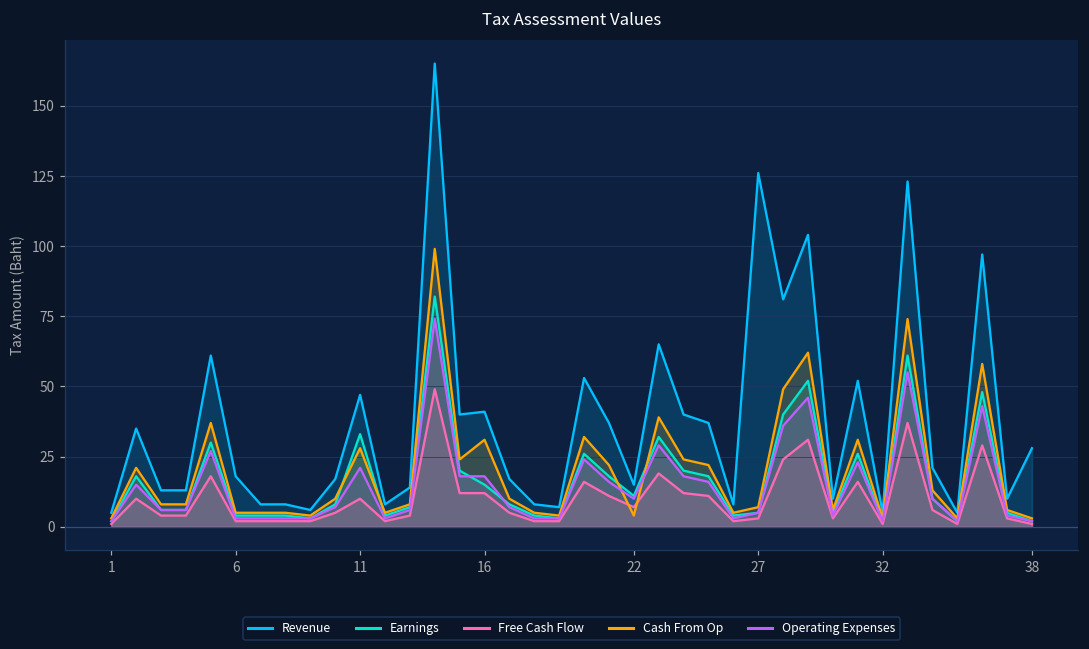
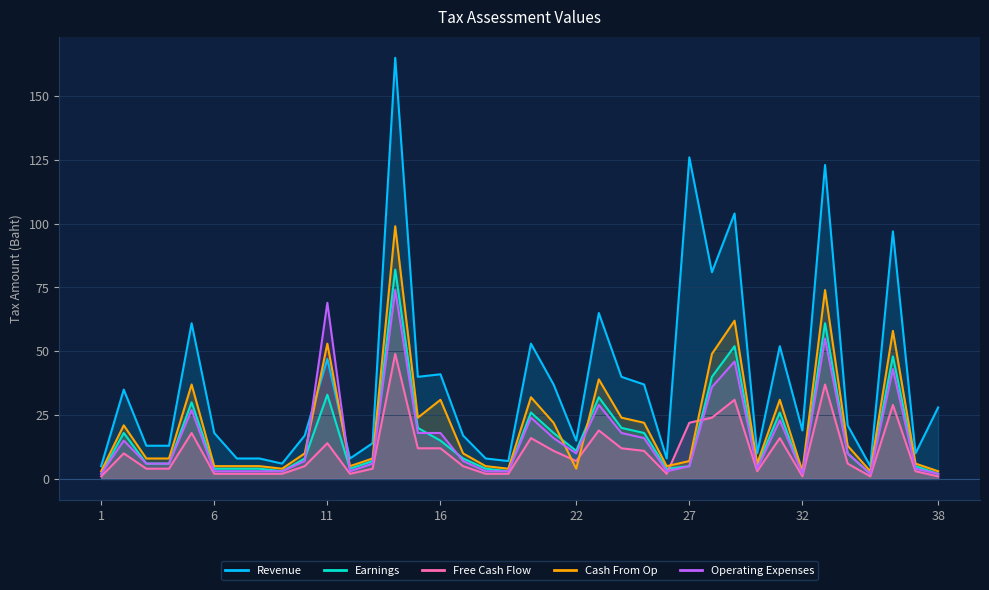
  {
    "Revenue": {
      "1": 5,
      "6": 18,
      "11": 47,
      "16": 41,
      "22": 15,
      "27": 126,
-     "32": 5,
+     "32": 19,
      "38": 28
    },
    "Earnings": {
      "11": 33,
      "16": 15
    },
    "Free Cash Flow": {
      "6": 2,
-     "11": 10,
+     "11": 14,
      "16": 12,
      "22": 7,
-     "27": 3
+     "27": 22
    },
    "Cash From Op": {
      "1": 3,
      "6": 5,
-     "11": 28,
+     "11": 53,
      "16": 31,
      "22": 4,
      "27": 7,
      "32": 3,
      "38": 3
    },
    "Operating Expenses": {
-     "11": 21,
+     "11": 69,
      "16": 18
    }
  }
